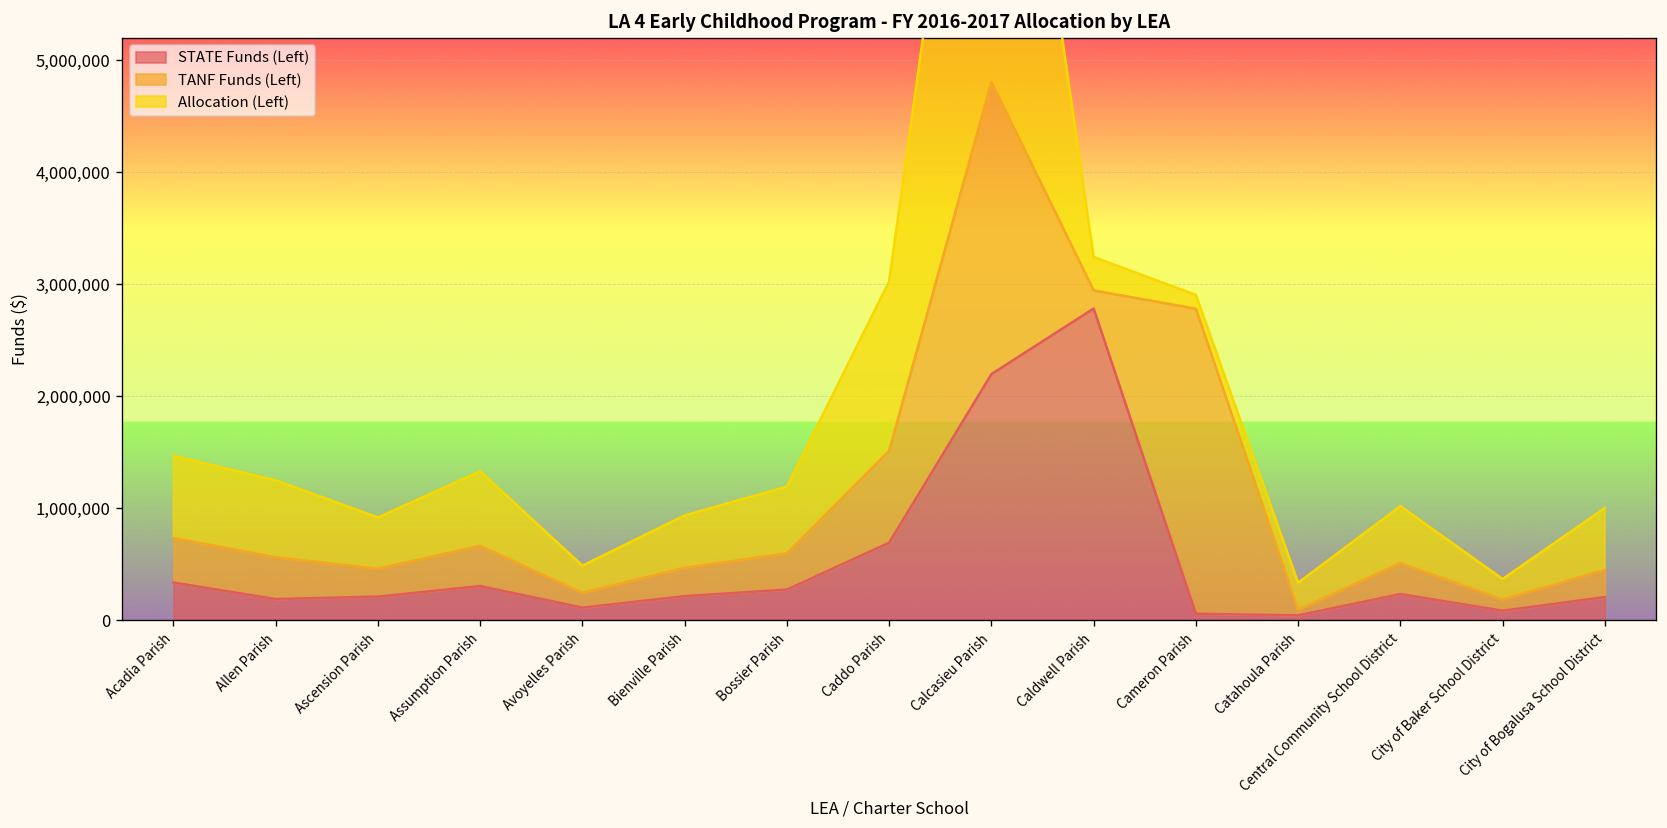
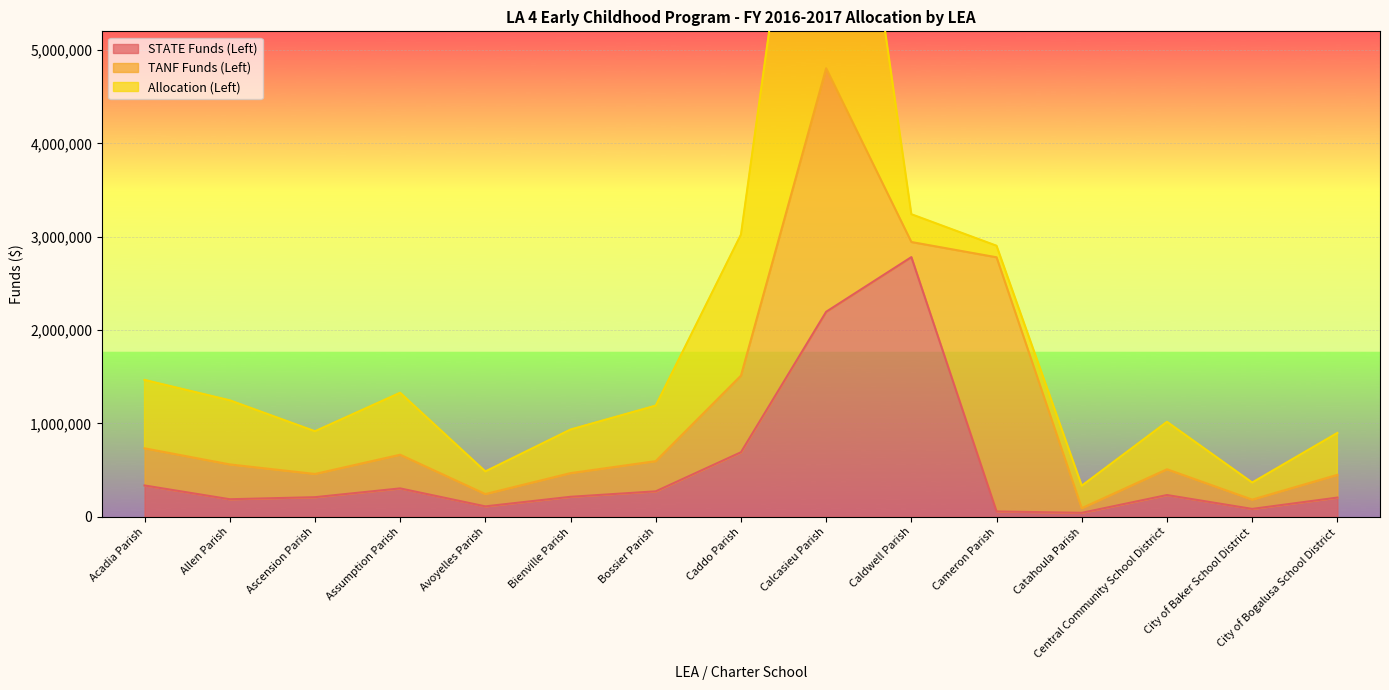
  {
    "STATE Funds (Left)": {
      "Acadia Parish": "300,000",
      "Allen Parish": "200,000",
      "Ascension Parish": "200,000",
      "Assumption Parish": "300,000",
      "Avoyelles Parish": "100,000",
      "Bienville Parish": "200,000",
      "Bossier Parish": "300,000",
      "Caddo Parish": "700,000",
      "Calcasieu Parish": "2,200,000",
      "Caldwell Parish": "2,800,000",
      "Cameron Parish": "100,000",
      "Catahoula Parish": "0",
      "Central Community School District": "200,000",
      "City of Baker School District": "100,000",
      "City of Bogalusa School District": "200,000"
    },
    "TANF Funds (Left)": {
      "Acadia Parish": "400,000",
      "Allen Parish": "400,000",
      "Ascension Parish": "200,000",
      "Assumption Parish": "400,000",
      "Avoyelles Parish": "100,000",
      "Bienville Parish": "300,000",
      "Bossier Parish": "300,000",
      "Caddo Parish": "800,000",
      "Calcasieu Parish": "2,600,000",
      "Caldwell Parish": "200,000",
      "Cameron Parish": "2,700,000",
      "Catahoula Parish": "0",
      "Central Community School District": "300,000",
      "City of Baker School District": "100,000",
      "City of Bogalusa School District": "200,000"
    },
    "Allocation (Left)": {
      "Acadia Parish": "700,000",
      "Allen Parish": "700,000",
      "Ascension Parish": "500,000",
      "Assumption Parish": "700,000",
      "Avoyelles Parish": "200,000",
      "Bienville Parish": "500,000",
      "Bossier Parish": "600,000",
      "Caddo Parish": "1,500,000",
      "Caldwell Parish": "300,000",
      "Cameron Parish": "100,000",
      "Catahoula Parish": "200,000",
      "Central Community School District": "500,000",
      "City of Baker School District": "200,000",
-     "City of Bogalusa School District": "600,000"
+     "City of Bogalusa School District": "400,000"
    }
  }
